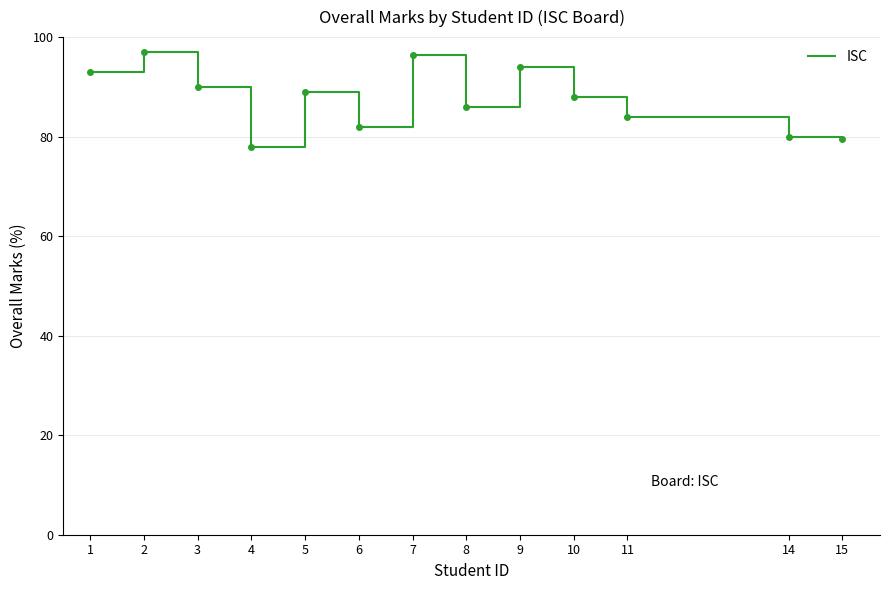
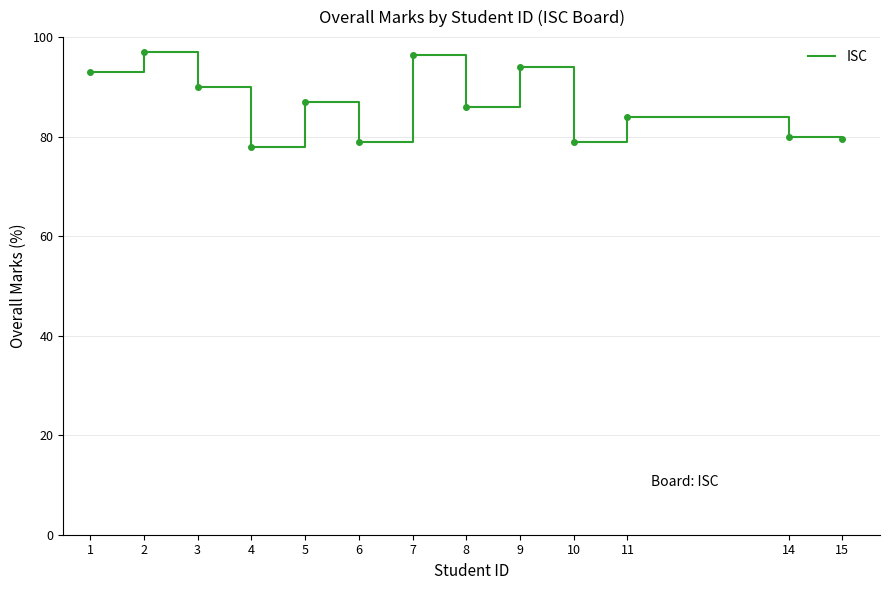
  {
    "1": 93,
    "2": 97,
    "3": 90,
    "4": 78,
-   "5": 89,
-   "6": 82,
+   "5": 87,
+   "6": 79,
    "7": 96,
    "8": 86,
    "9": 94,
-   "10": 88,
+   "10": 79,
    "11": 84,
    "14": 80,
    "15": 80
  }
